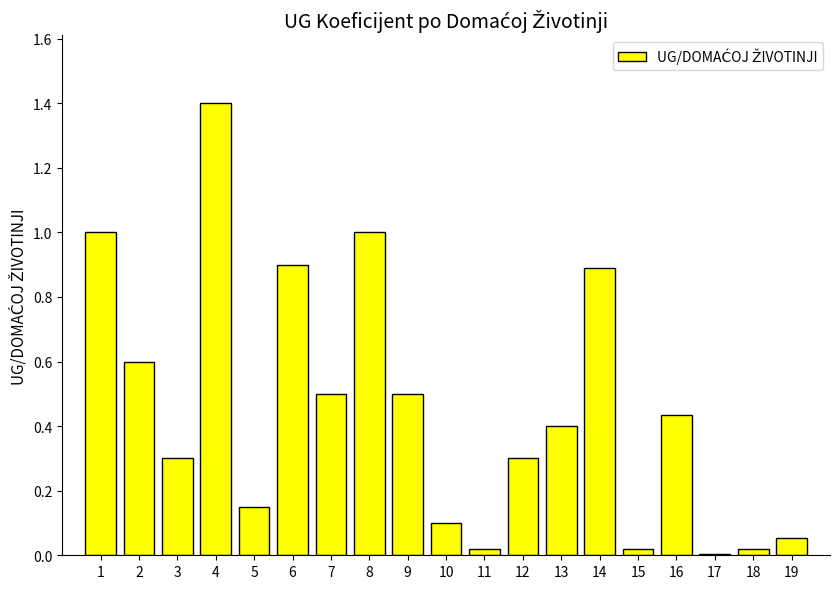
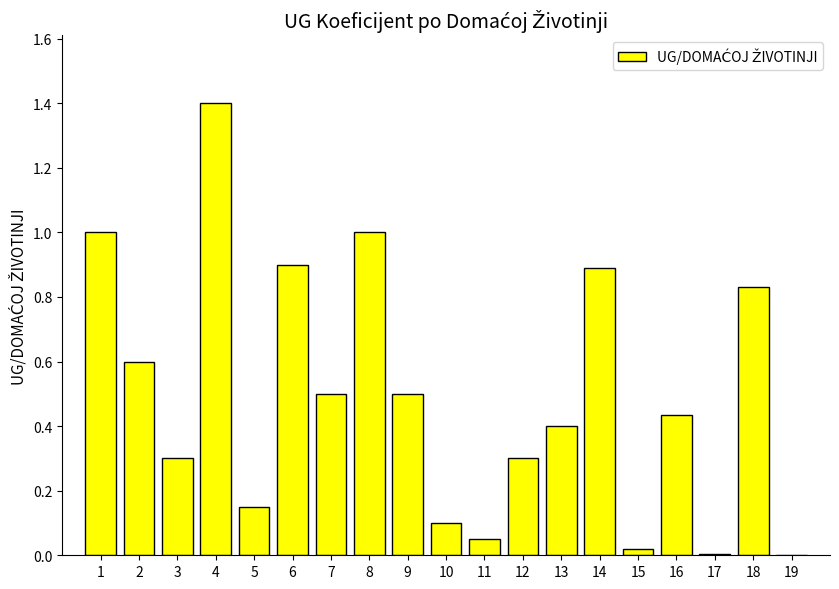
  {
    "1": 1.00,
    "2": 0.60,
    "3": 0.30,
    "4": 1.40,
    "5": 0.15,
    "6": 0.90,
    "7": 0.50,
    "8": 1.00,
    "9": 0.50,
    "10": 0.10,
-   "11": 0.02,
+   "11": 0.05,
    "12": 0.30,
    "13": 0.40,
    "14": 0.89,
    "15": 0.02,
    "16": 0.43,
-   "18": 0.02,
-   "19": 0.05
+   "18": 0.83,
+   "19": 0.00
  }
